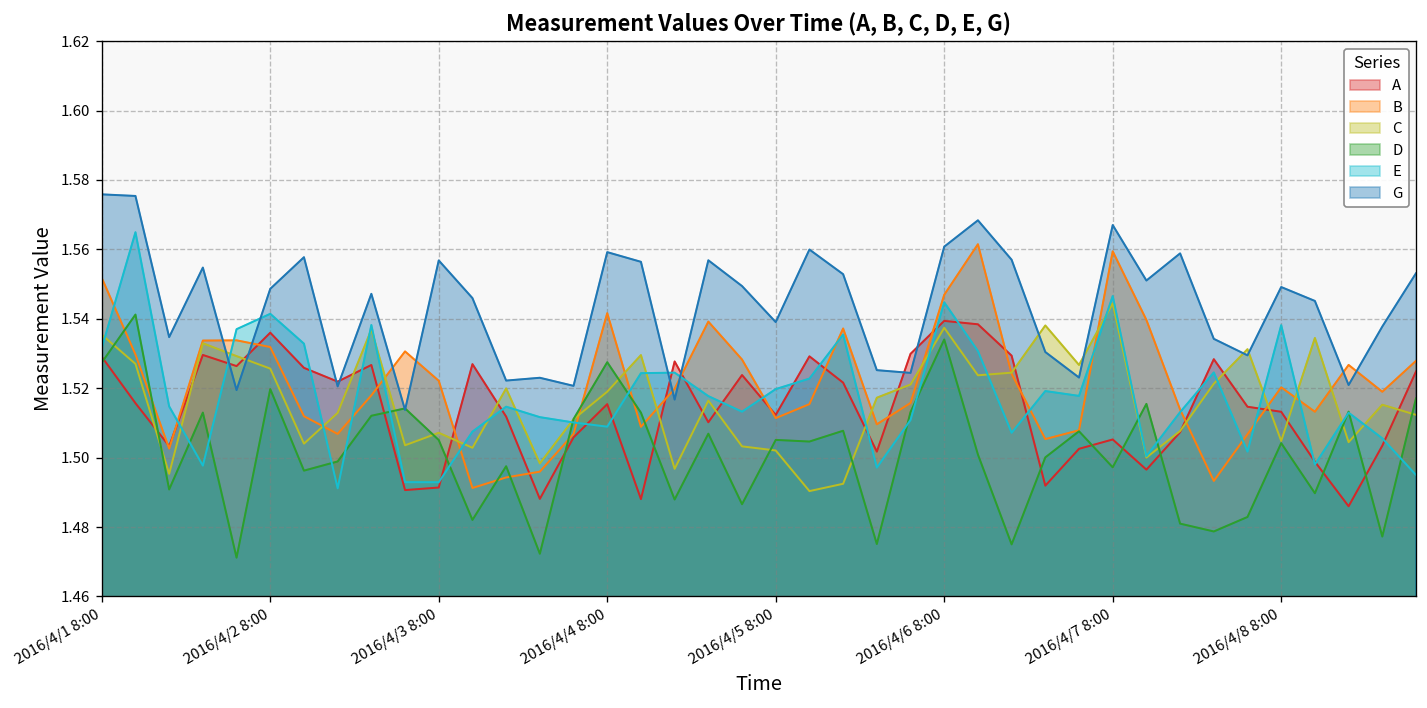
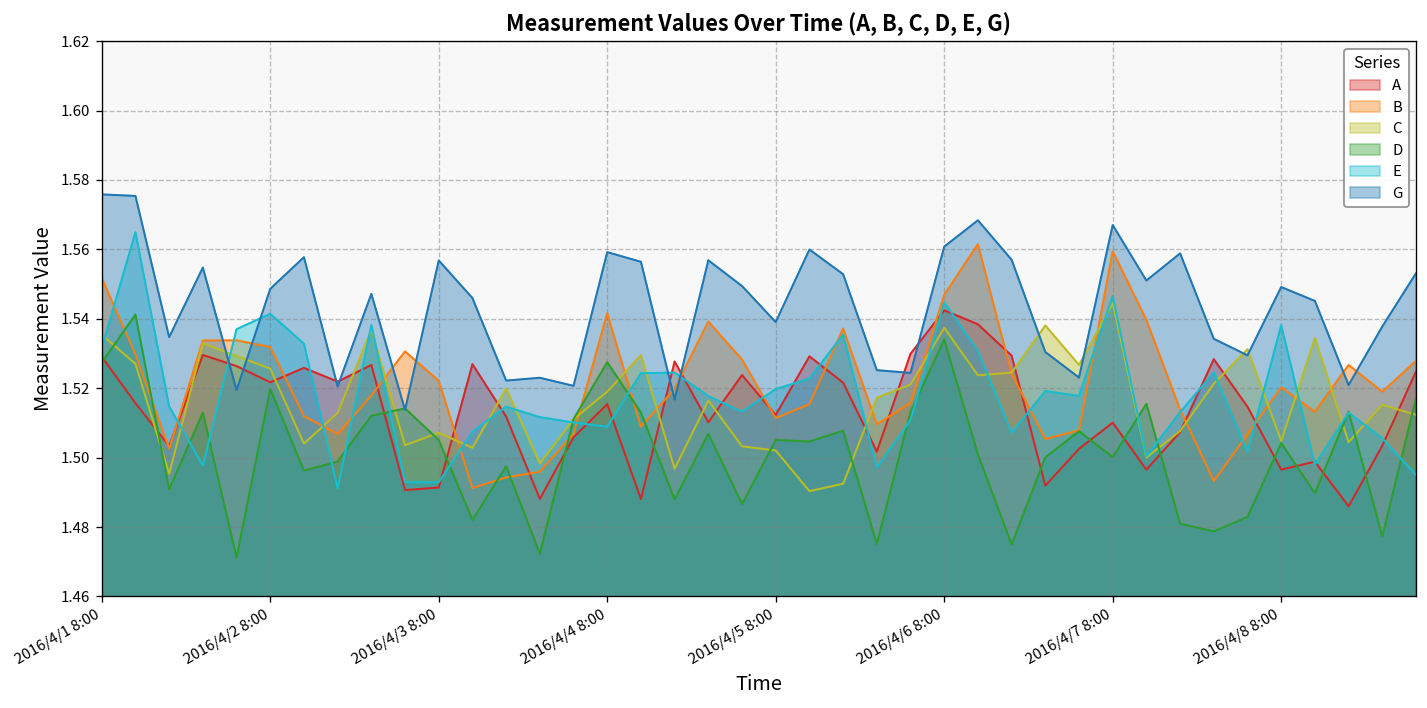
  {
    "A": {
      "2016/4/1 8:00": 1.529,
-     "2016/4/2 8:00": 1.536,
+     "2016/4/2 8:00": 1.522,
      "2016/4/3 8:00": 1.491,
      "2016/4/4 8:00": 1.515,
      "2016/4/5 8:00": 1.512,
-     "2016/4/6 8:00": 1.539,
-     "2016/4/7 8:00": 1.505,
-     "2016/4/8 8:00": 1.513
+     "2016/4/6 8:00": 1.542,
+     "2016/4/7 8:00": 1.510,
+     "2016/4/8 8:00": 1.497
    },
    "D": {
      "2016/4/1 8:00": 1.527,
      "2016/4/2 8:00": 1.520,
      "2016/4/3 8:00": 1.505,
      "2016/4/4 8:00": 1.527,
      "2016/4/5 8:00": 1.505,
      "2016/4/6 8:00": 1.534,
-     "2016/4/7 8:00": 1.497
+     "2016/4/7 8:00": 1.500
    }
  }
